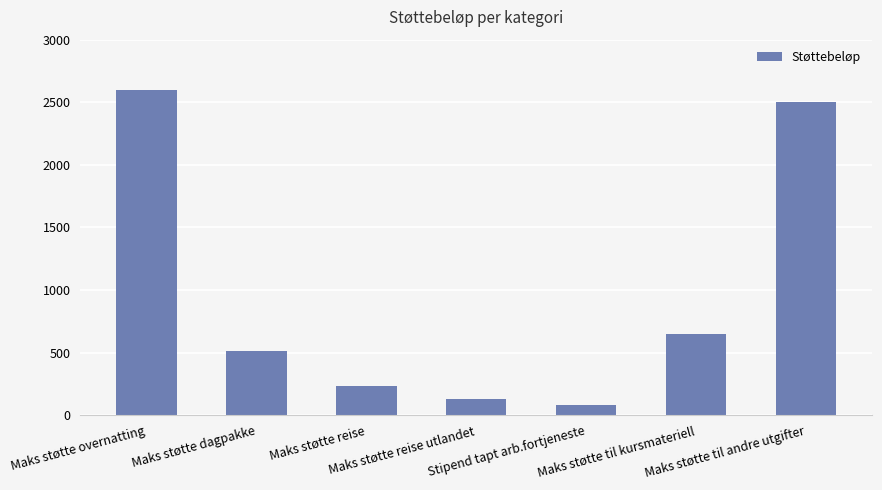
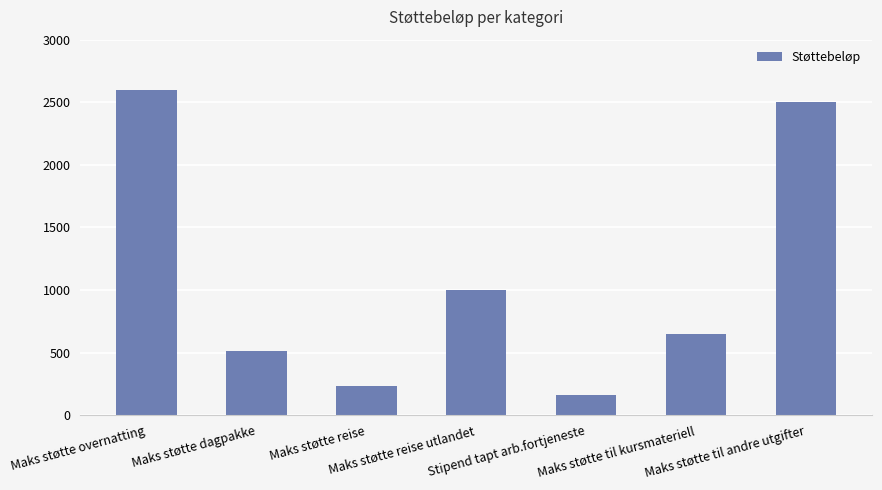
  {
    "Maks støtte overnatting": 2600,
    "Maks støtte dagpakke": 520,
    "Maks støtte reise": 230,
-   "Maks støtte reise utlandet": 130,
-   "Stipend tapt arb.fortjeneste": 80,
+   "Maks støtte reise utlandet": 1000,
+   "Stipend tapt arb.fortjeneste": 160,
    "Maks støtte til kursmateriell": 650,
    "Maks støtte til andre utgifter": 2500
  }
